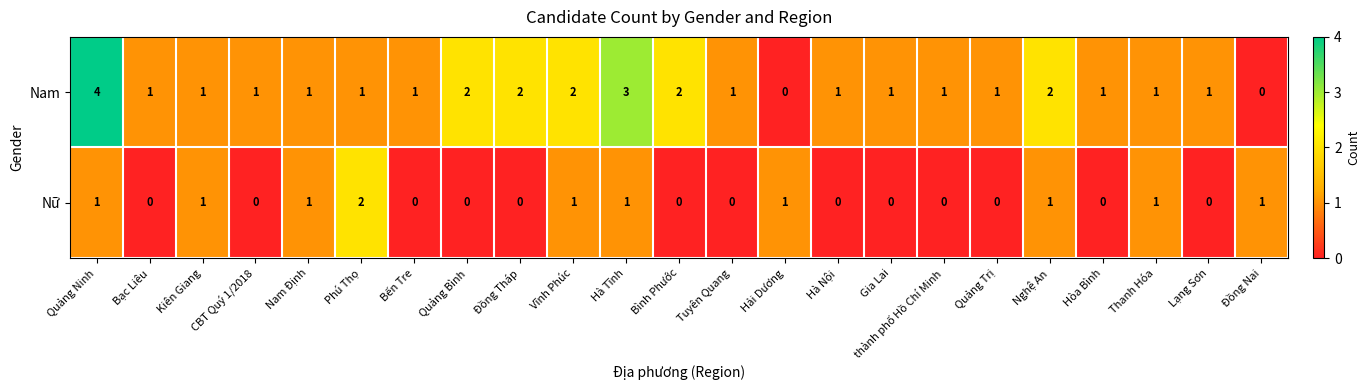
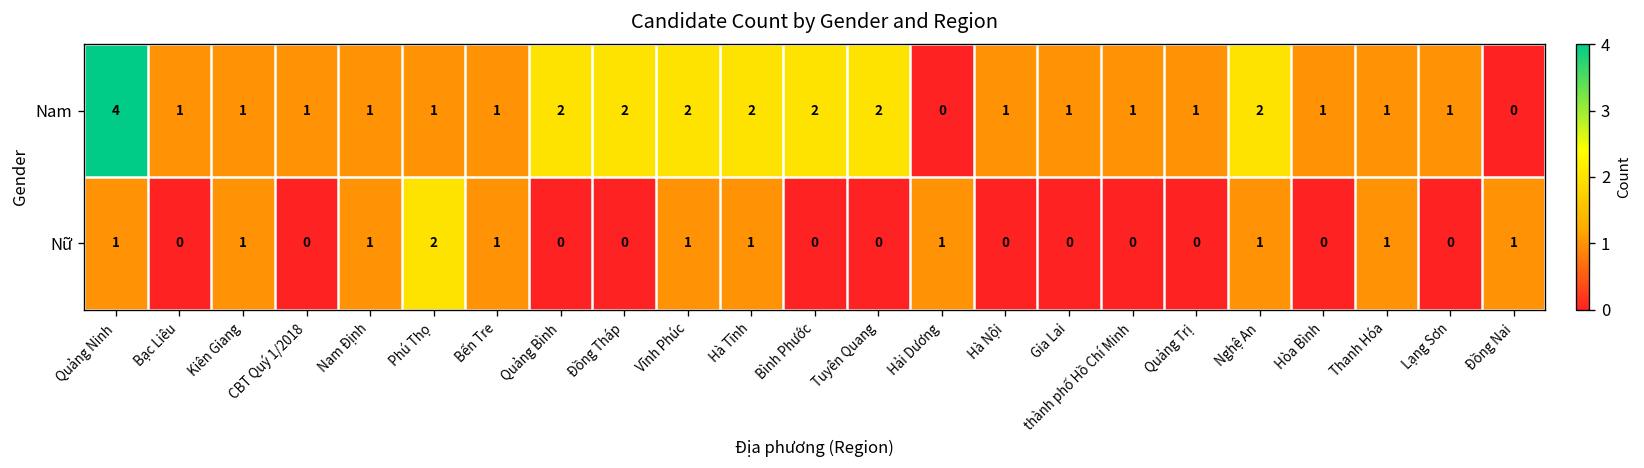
  {
    "Nam": {
      "Quảng Ninh": 4,
      "Bạc Liêu": 1,
      "Kiên Giang": 1,
      "CBT Quý 1/2018": 1,
      "Nam Định": 1,
      "Phú Thọ": 1,
      "Bến Tre": 1,
      "Quảng Bình": 2,
      "Đồng Tháp": 2,
      "Vĩnh Phúc": 2,
-     "Hà Tĩnh": 3,
+     "Hà Tĩnh": 2,
      "Bình Phước": 2,
-     "Tuyên Quang": 1,
+     "Tuyên Quang": 2,
      "Hải Dương": 0,
      "Hà Nội": 1,
      "Gia Lai": 1,
      "thành phố Hồ Chí Minh": 1,
      "Quảng Trị": 1,
      "Nghệ An": 2,
      "Hòa Bình": 1,
      "Thanh Hóa": 1,
      "Lạng Sơn": 1,
      "Đồng Nai": 0
    },
    "Nữ": {
      "Quảng Ninh": 1,
      "Bạc Liêu": 0,
      "Kiên Giang": 1,
      "CBT Quý 1/2018": 0,
      "Nam Định": 1,
      "Phú Thọ": 2,
-     "Bến Tre": 0,
+     "Bến Tre": 1,
      "Quảng Bình": 0,
      "Đồng Tháp": 0,
      "Vĩnh Phúc": 1,
      "Hà Tĩnh": 1,
      "Bình Phước": 0,
      "Tuyên Quang": 0,
      "Hải Dương": 1,
      "Hà Nội": 0,
      "Gia Lai": 0,
      "thành phố Hồ Chí Minh": 0,
      "Quảng Trị": 0,
      "Nghệ An": 1,
      "Hòa Bình": 0,
      "Thanh Hóa": 1,
      "Lạng Sơn": 0,
      "Đồng Nai": 1
    }
  }
